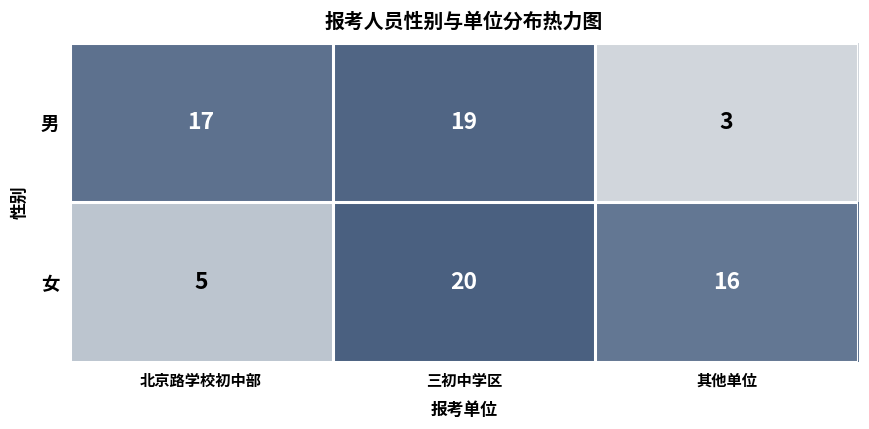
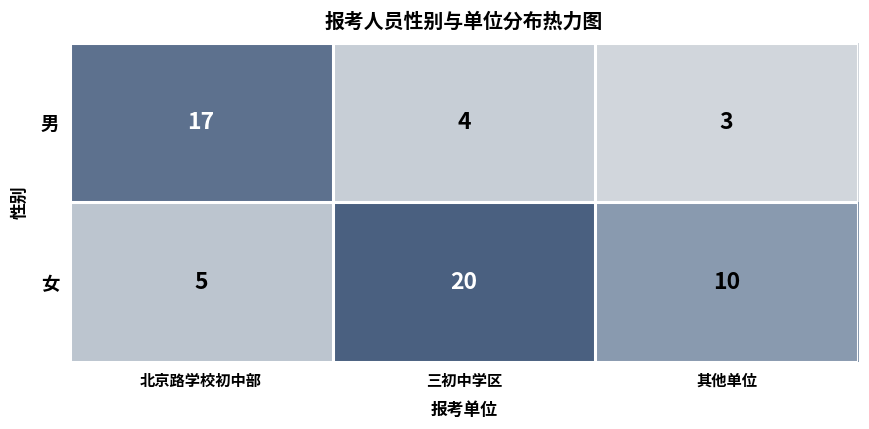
  {
    "男": {
      "北京路学校初中部": 17,
-     "三初中学区": 19,
+     "三初中学区": 4,
      "其他单位": 3
    },
    "女": {
      "北京路学校初中部": 5,
      "三初中学区": 20,
-     "其他单位": 16
+     "其他单位": 10
    }
  }
